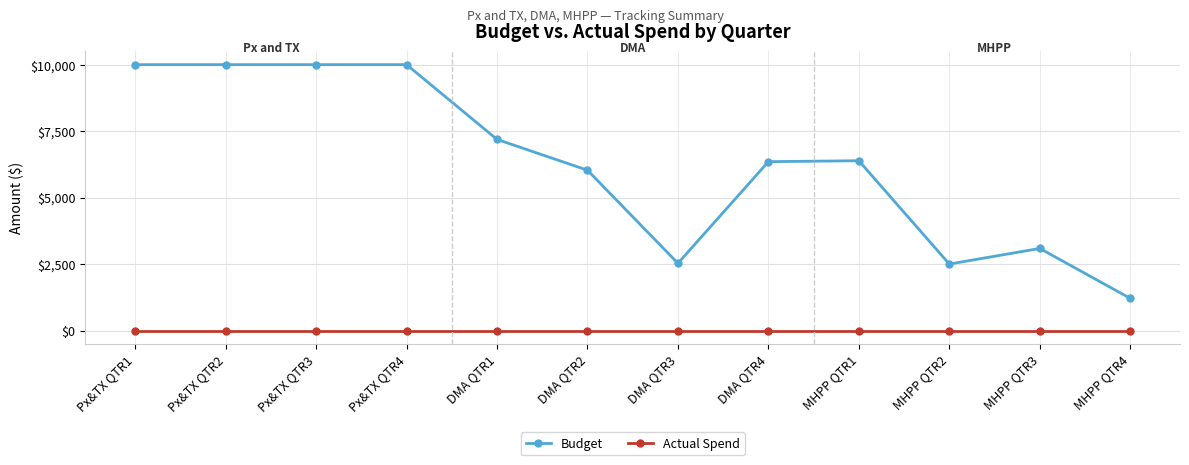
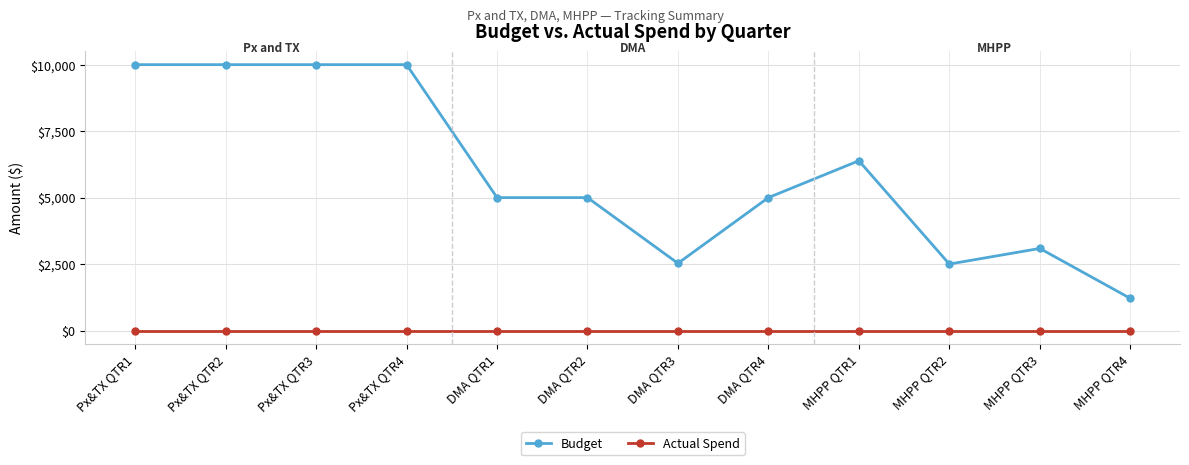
  {
    "Budget": {
      "Px&TX QTR1": "$10,000",
      "Px&TX QTR2": "$10,000",
      "Px&TX QTR3": "$10,000",
      "Px&TX QTR4": "$10,000",
-     "DMA QTR1": "$7,200",
-     "DMA QTR2": "$6,000",
+     "DMA QTR1": "$5,000",
+     "DMA QTR2": "$5,000",
      "DMA QTR3": "$2,500",
-     "DMA QTR4": "$6,400",
+     "DMA QTR4": "$5,000",
      "MHPP QTR1": "$6,400",
      "MHPP QTR2": "$2,500",
      "MHPP QTR3": "$3,100",
      "MHPP QTR4": "$1,200"
    },
    "Actual Spend": {
      "Px&TX QTR1": "$0",
      "Px&TX QTR2": "$0",
      "Px&TX QTR3": "$0",
      "Px&TX QTR4": "$0",
      "DMA QTR1": "$0",
      "DMA QTR2": "$0",
      "DMA QTR3": "$0",
      "DMA QTR4": "$0",
      "MHPP QTR1": "$0",
      "MHPP QTR2": "$0",
      "MHPP QTR3": "$0",
      "MHPP QTR4": "$0"
    }
  }
